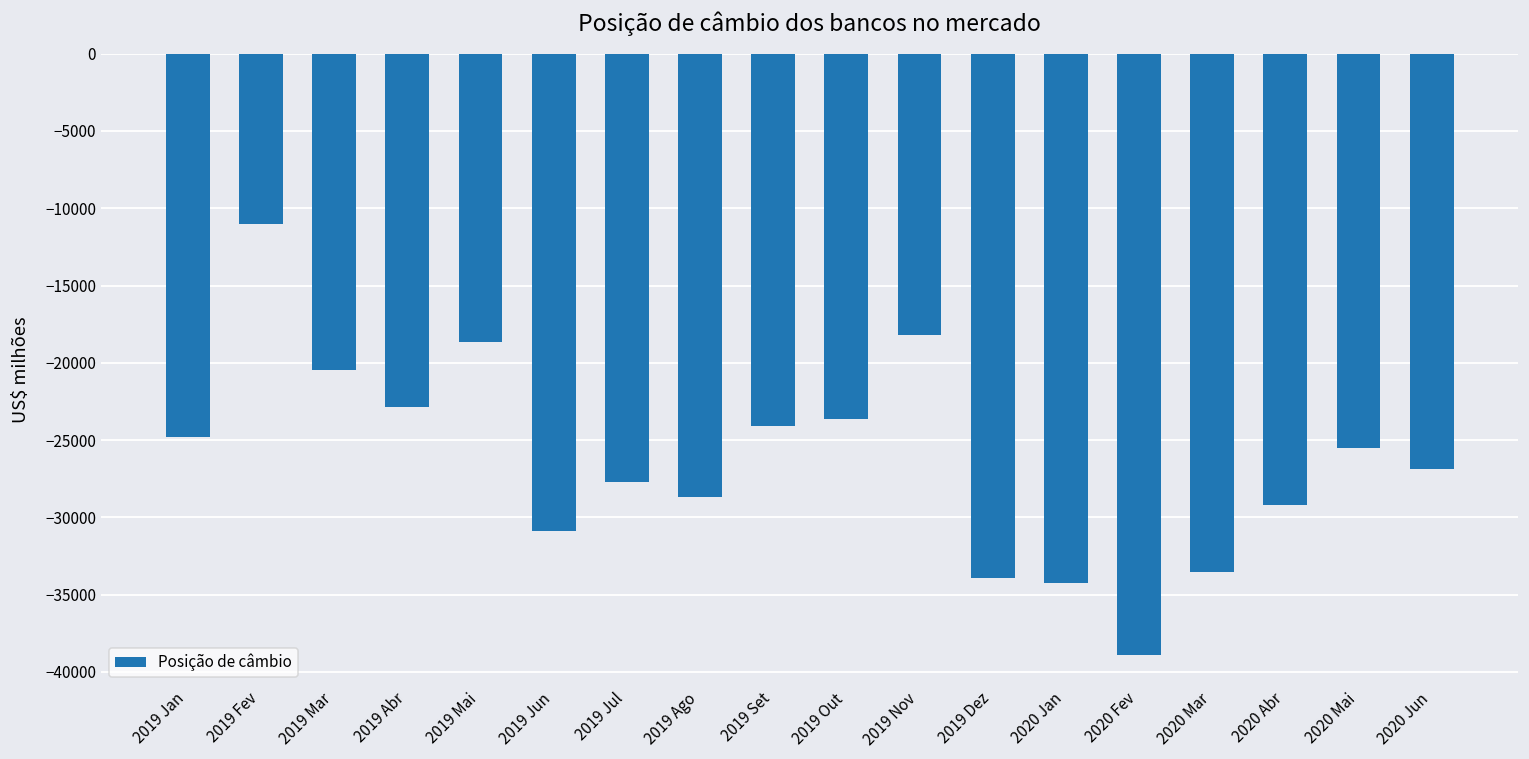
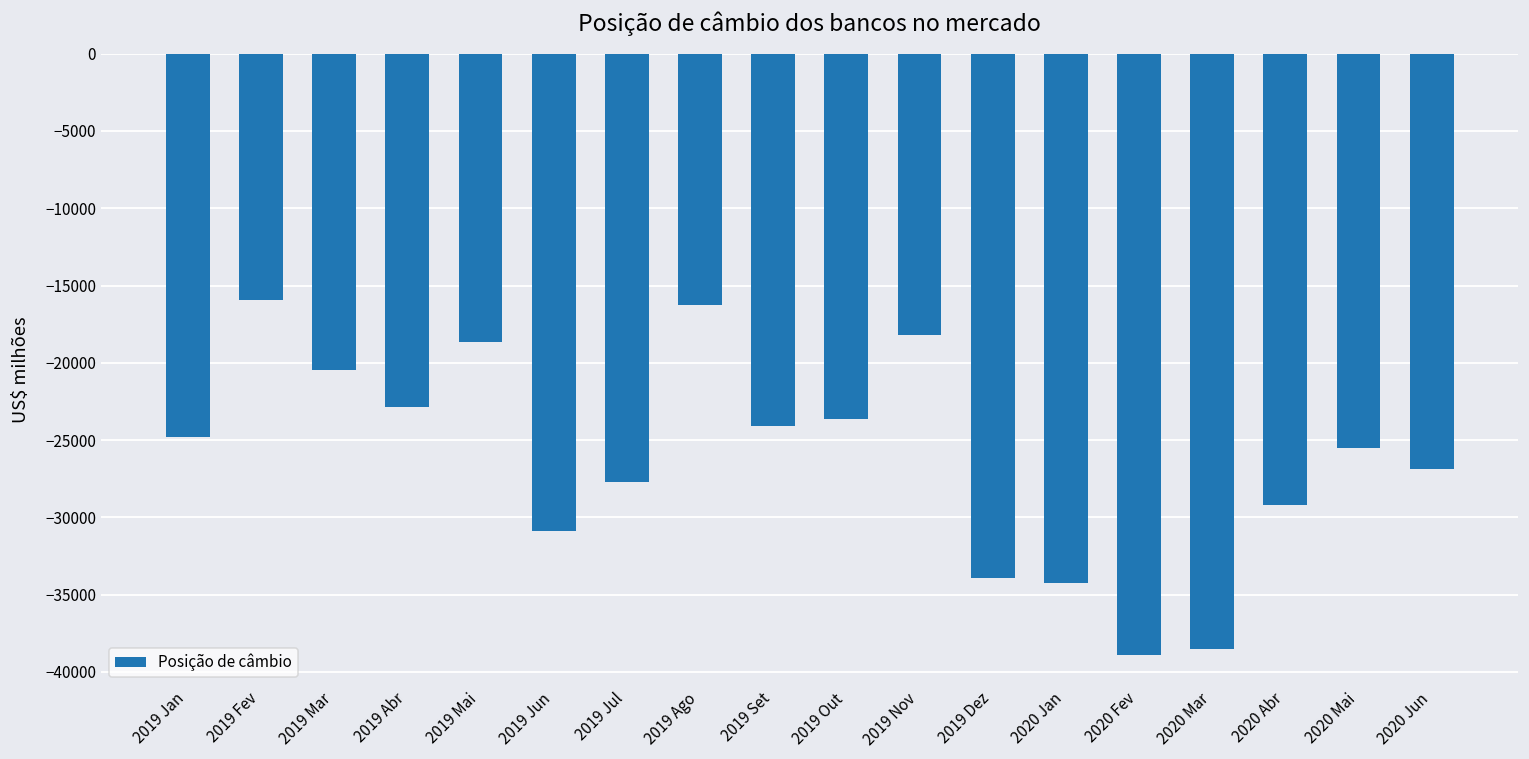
  {
    "2019 Jan": -24800,
-   "2019 Fev": -11000,
+   "2019 Fev": -16000,
    "2019 Mar": -20400,
    "2019 Abr": -22900,
    "2019 Mai": -18600,
    "2019 Jun": -30900,
    "2019 Jul": -27700,
-   "2019 Ago": -28700,
+   "2019 Ago": -16300,
    "2019 Set": -24100,
    "2019 Out": -23600,
    "2019 Nov": -18200,
    "2019 Dez": -33900,
    "2020 Jan": -34300,
    "2020 Fev": -38900,
-   "2020 Mar": -33500,
+   "2020 Mar": -38500,
    "2020 Abr": -29200,
    "2020 Mai": -25500,
    "2020 Jun": -26900
  }
